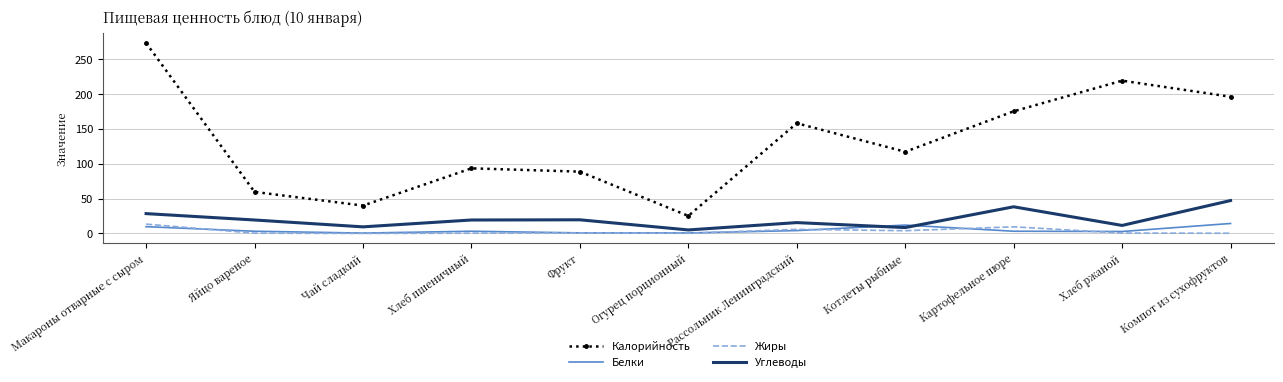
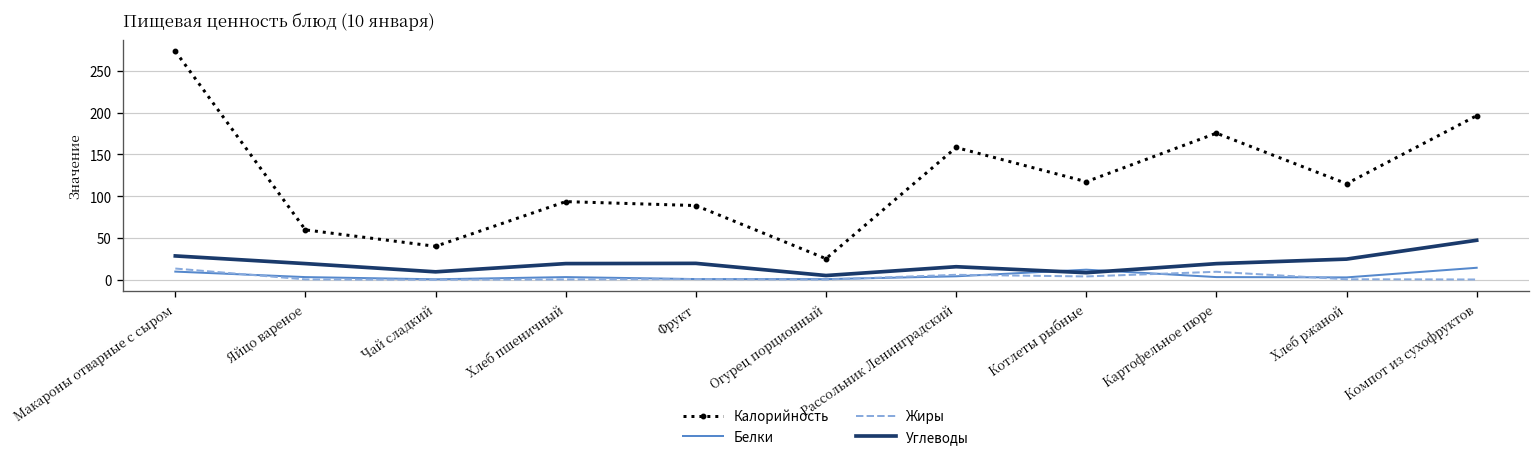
  {
    "Калорийность": {
      "Макароны отварные с сыром": 270,
      "Яйцо вареное": 60,
      "Чай сладкий": 40,
      "Хлеб пшеничный": 90,
      "Фрукт": 90,
      "Огурец порционный": 30,
      "Рассольник Ленинградский": 160,
      "Котлеты рыбные": 120,
      "Картофельное пюре": 180,
-     "Хлеб ржаной": 220,
+     "Хлеб ржаной": 110,
      "Компот из сухофруктов": 200
    },
    "Белки": {
      "Картофельное пюре": 0,
      "Компот из сухофруктов": 10
    },
    "Жиры": {
      "Котлеты рыбные": 0,
      "Картофельное пюре": 10,
      "Компот из сухофруктов": 0
    },
    "Углеводы": {
      "Макароны отварные с сыром": 30,
      "Яйцо вареное": 20,
      "Чай сладкий": 10,
      "Хлеб пшеничный": 20,
      "Фрукт": 20,
      "Огурец порционный": 10,
      "Рассольник Ленинградский": 20,
-     "Картофельное пюре": 40,
-     "Хлеб ржаной": 10,
+     "Картофельное пюре": 20,
+     "Хлеб ржаной": 20,
      "Компот из сухофруктов": 50
    }
  }
